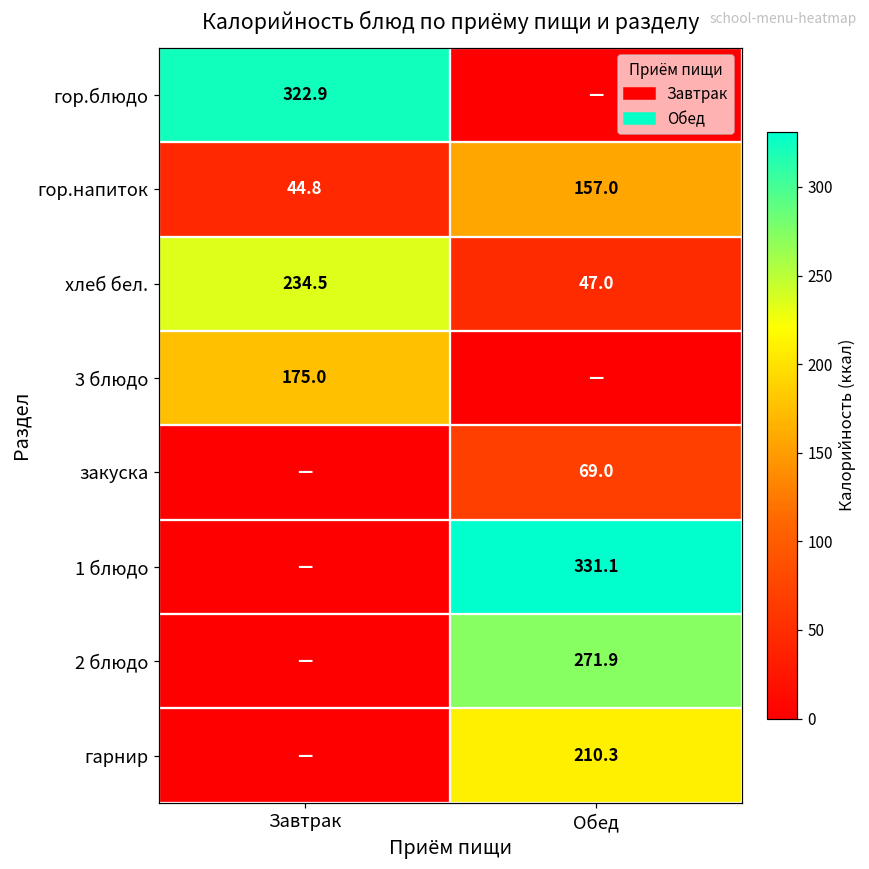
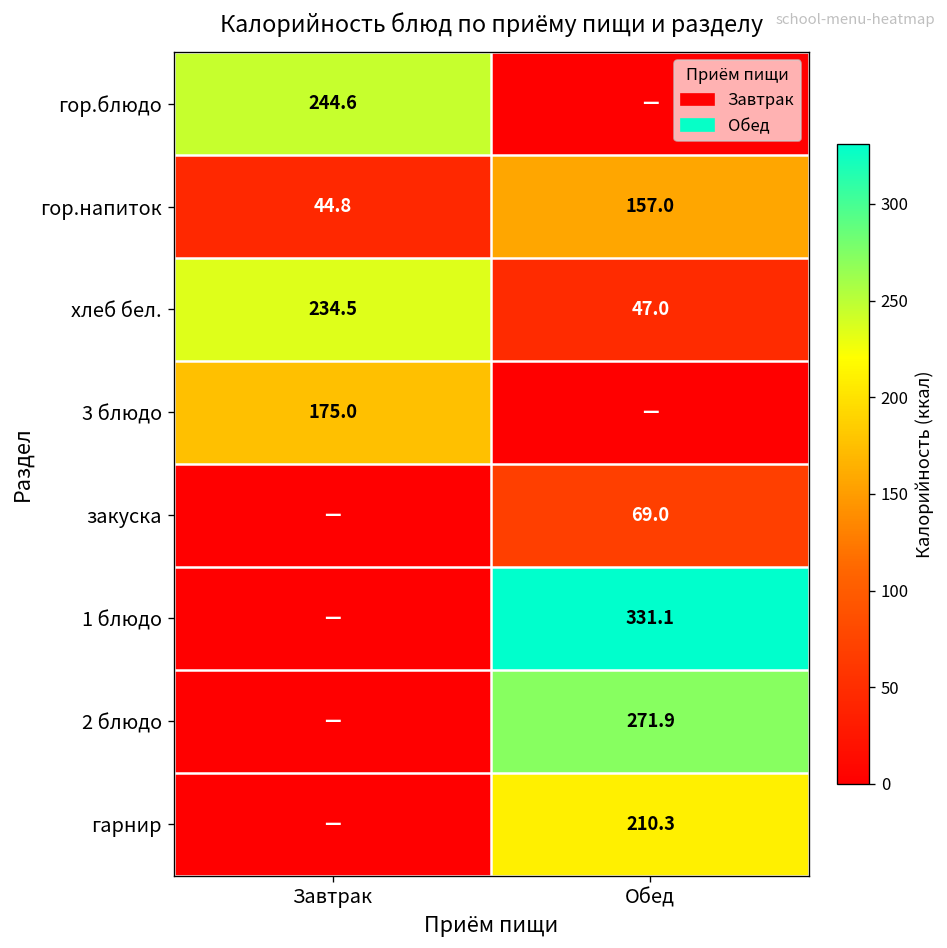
  {
    "гор.блюдо": {
-     "Завтрак": 322.9
+     "Завтрак": 244.6
    },
    "гор.напиток": {
      "Завтрак": 44.8,
      "Обед": 157.0
    },
    "хлеб бел.": {
      "Завтрак": 234.5,
      "Обед": 47.0
    },
    "3 блюдо": {
      "Завтрак": 175.0
    },
    "закуска": {
      "Обед": 69.0
    },
    "1 блюдо": {
      "Обед": 331.1
    },
    "2 блюдо": {
      "Обед": 271.9
    },
    "гарнир": {
      "Обед": 210.3
    }
  }
